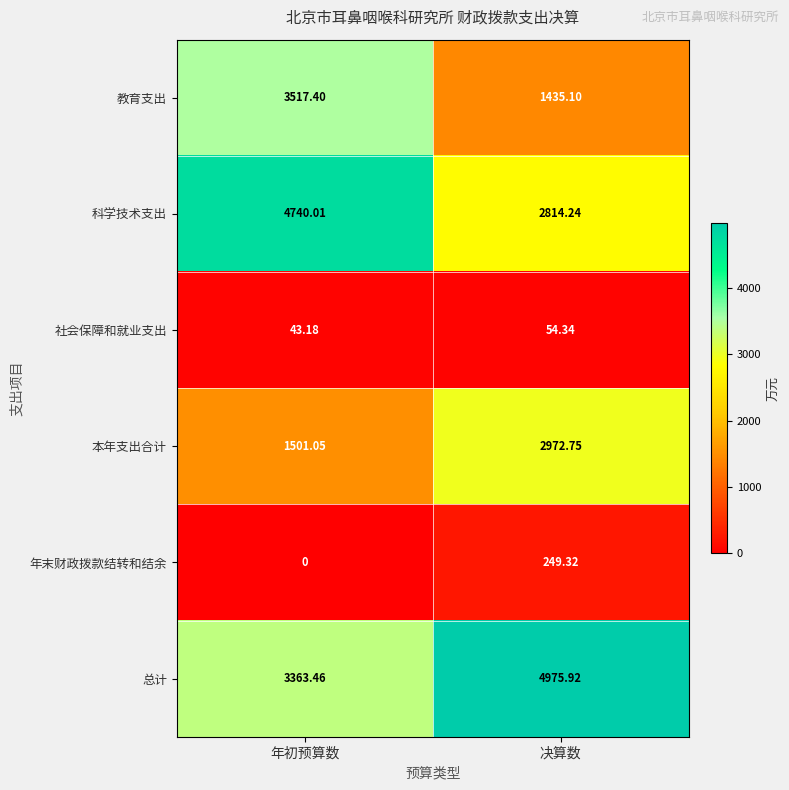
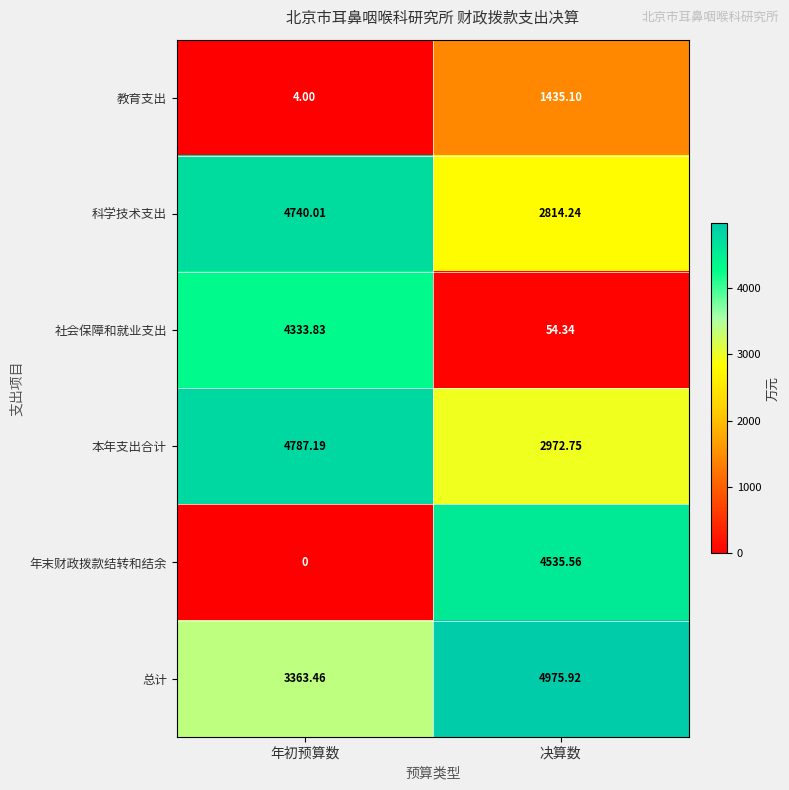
  {
    "教育支出": {
-     "年初预算数": 3517.40,
+     "年初预算数": 4.00,
      "决算数": 1435.10
    },
    "科学技术支出": {
      "年初预算数": 4740.01,
      "决算数": 2814.24
    },
    "社会保障和就业支出": {
-     "年初预算数": 43.18,
+     "年初预算数": 4333.83,
      "决算数": 54.34
    },
    "本年支出合计": {
-     "年初预算数": 1501.05,
+     "年初预算数": 4787.19,
      "决算数": 2972.75
    },
    "年末财政拨款结转和结余": {
      "年初预算数": 0,
-     "决算数": 249.32
+     "决算数": 4535.56
    },
    "总计": {
      "年初预算数": 3363.46,
      "决算数": 4975.92
    }
  }
